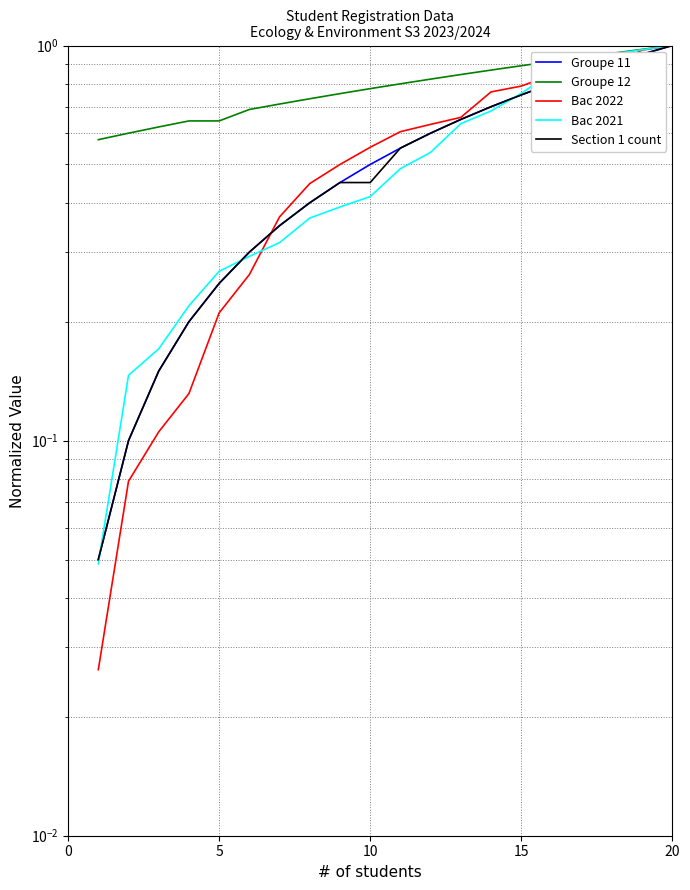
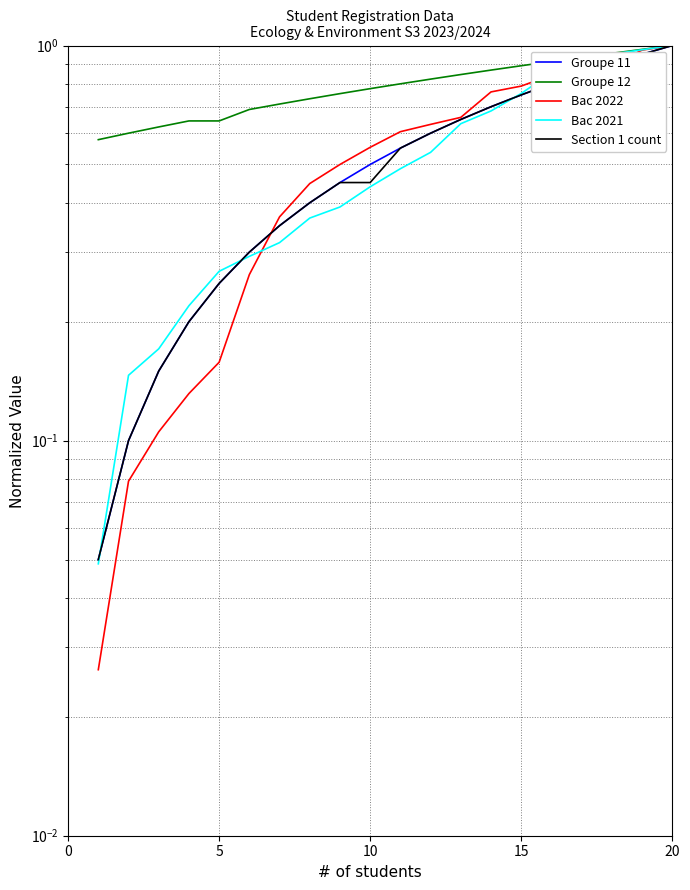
  {
    "Groupe 11": {
      "10": 0.50
    },
    "Groupe 12": {
      "5": 0.64,
      "10": 0.78,
      "15": 0.89
    },
    "Bac 2022": {
-     "5": 0.21,
+     "5": 0.158,
      "10": 0.55,
      "15": 0.79
    },
    "Bac 2021": {
      "5": 0.27,
-     "10": 0.41
+     "10": 0.44
    },
    "Section 1 count": {
      "10": 0.45
    }
  }
